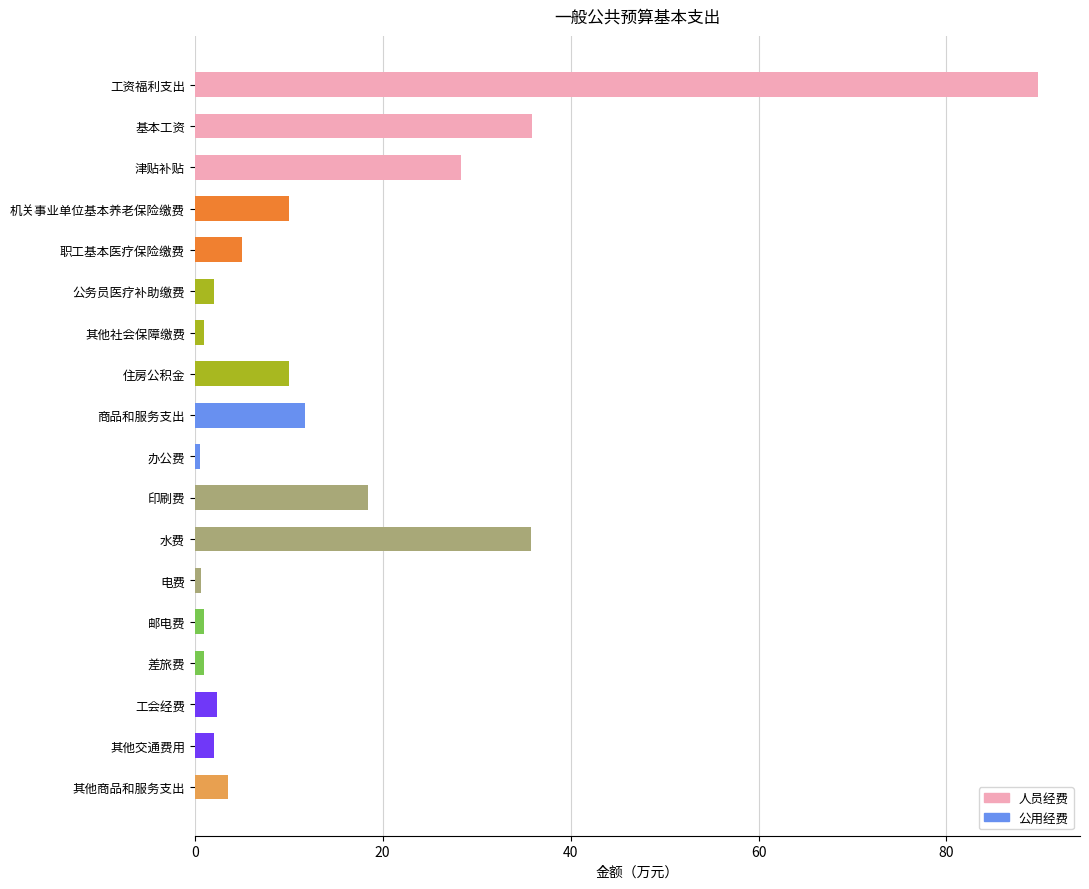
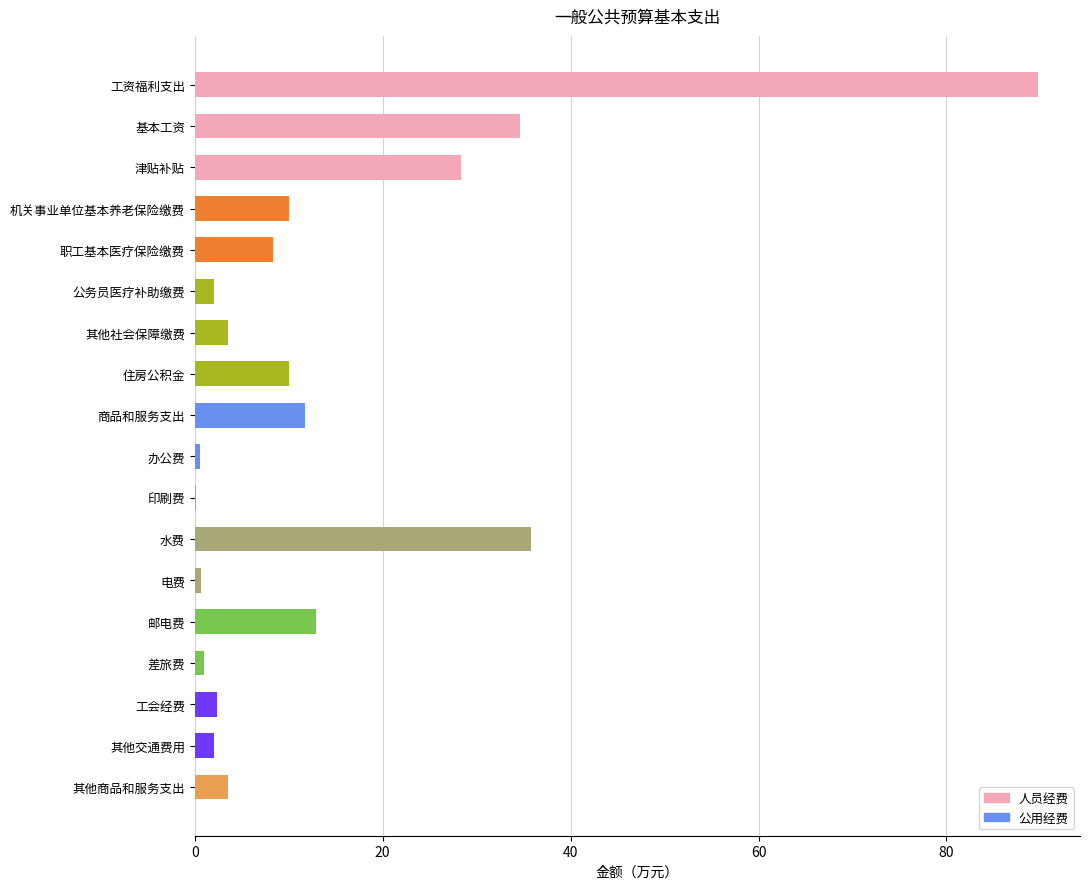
  {
    "工资福利支出": 90,
-   "基本工资": 36,
+   "基本工资": 35,
    "津贴补贴": 28,
    "机关事业单位基本养老保险缴费": 10,
-   "职工基本医疗保险缴费": 5,
+   "职工基本医疗保险缴费": 8,
    "公务员医疗补助缴费": 2,
-   "其他社会保障缴费": 1,
+   "其他社会保障缴费": 4,
    "住房公积金": 10,
    "商品和服务支出": 12,
    "办公费": 1,
-   "印刷费": 18,
+   "印刷费": 0,
    "水费": 36,
    "电费": 1,
-   "邮电费": 1,
+   "邮电费": 13,
    "差旅费": 1,
    "工会经费": 2,
    "其他交通费用": 2,
    "其他商品和服务支出": 4
  }
